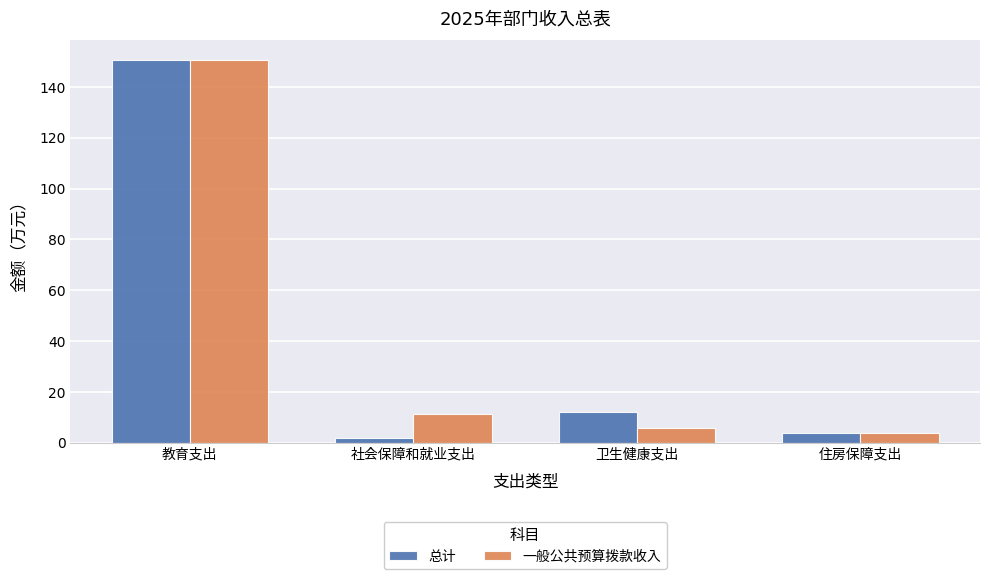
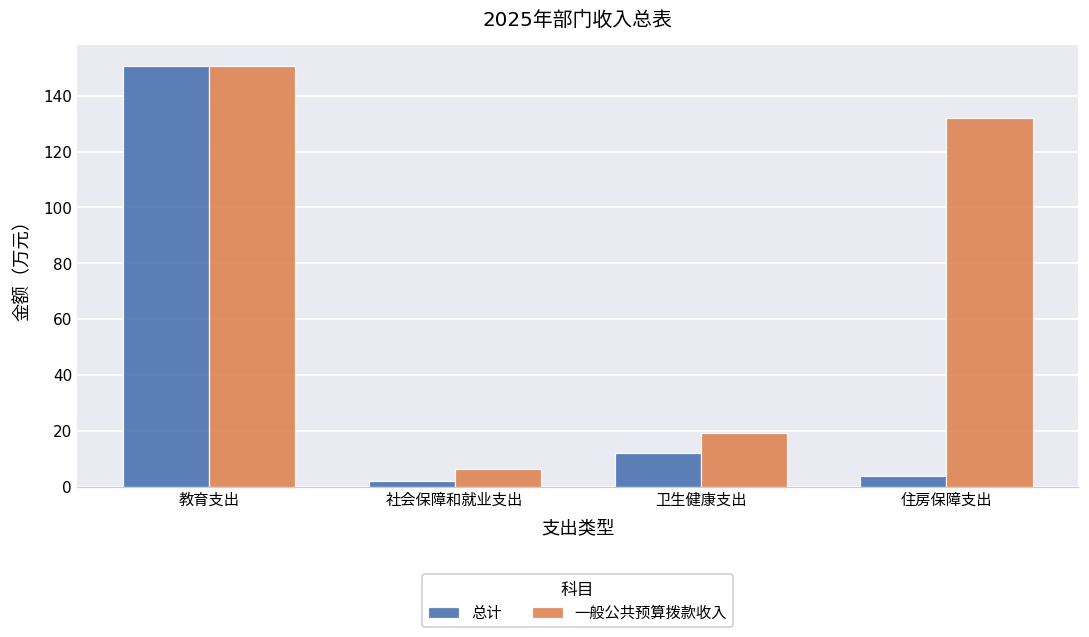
  {
    "总计": {
      "教育支出": 151,
      "社会保障和就业支出": 2,
      "卫生健康支出": 12,
      "住房保障支出": 4
    },
    "一般公共预算拨款收入": {
      "教育支出": 151,
-     "社会保障和就业支出": 11,
-     "卫生健康支出": 6,
-     "住房保障支出": 4
+     "社会保障和就业支出": 7,
+     "卫生健康支出": 19,
+     "住房保障支出": 132
    }
  }
